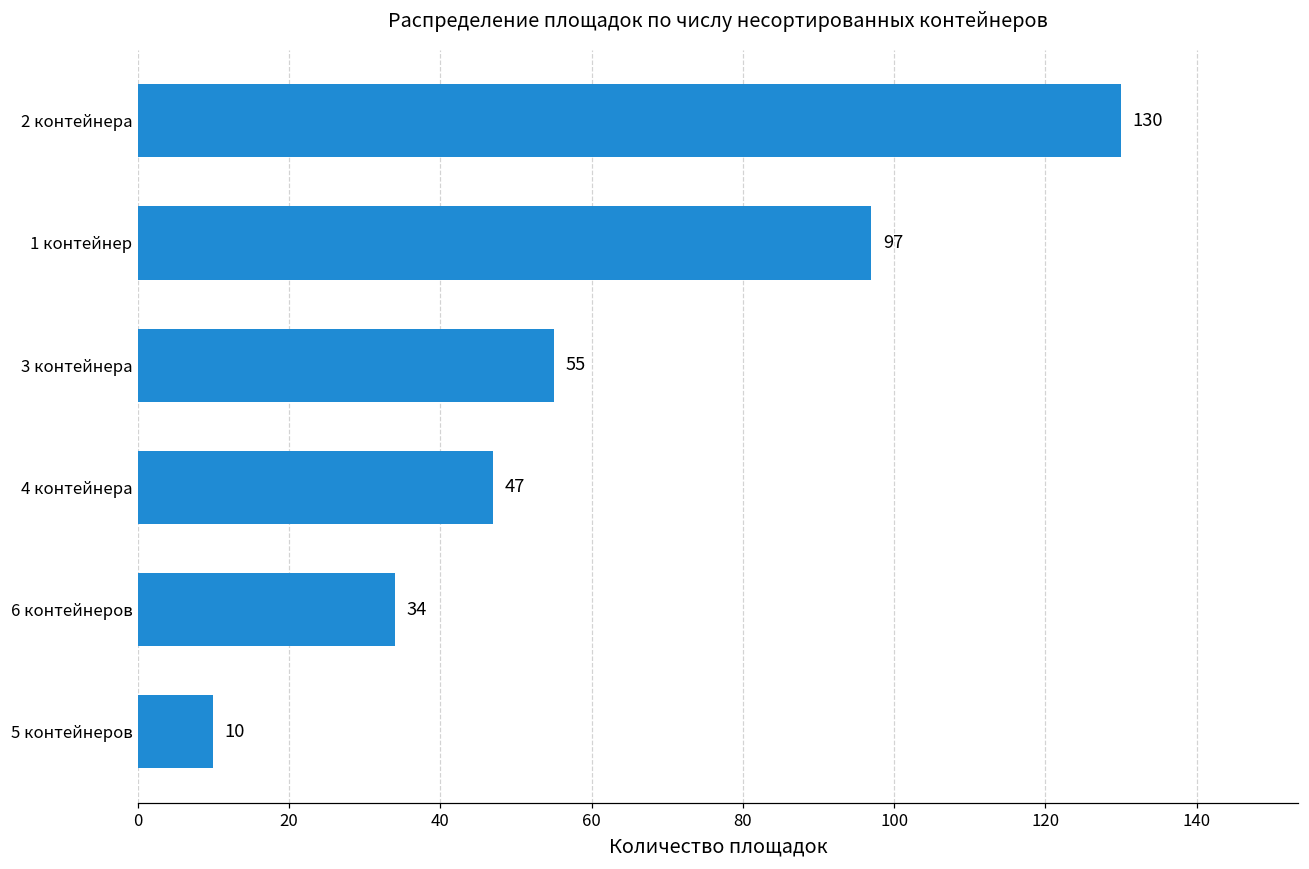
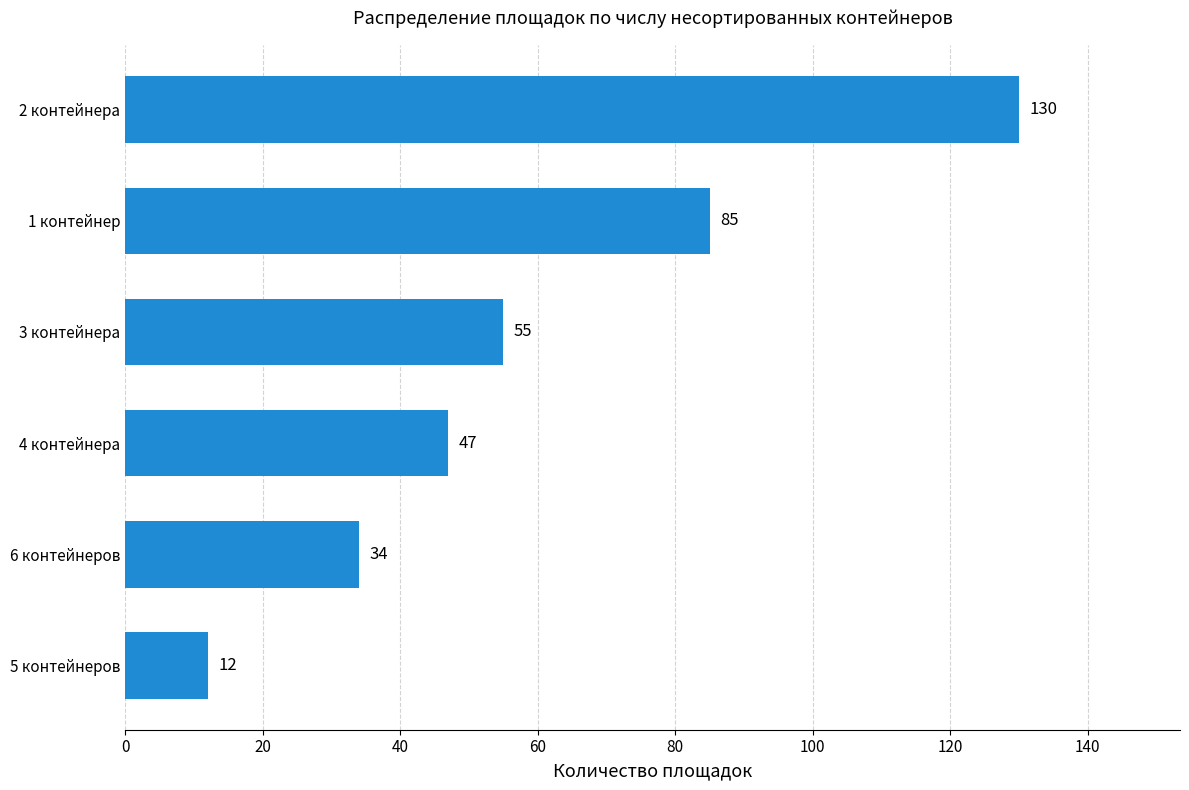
  {
    "2 контейнера": 130,
-   "1 контейнер": 97,
+   "1 контейнер": 85,
    "3 контейнера": 55,
    "4 контейнера": 47,
    "6 контейнеров": 34,
-   "5 контейнеров": 10
+   "5 контейнеров": 12
  }
